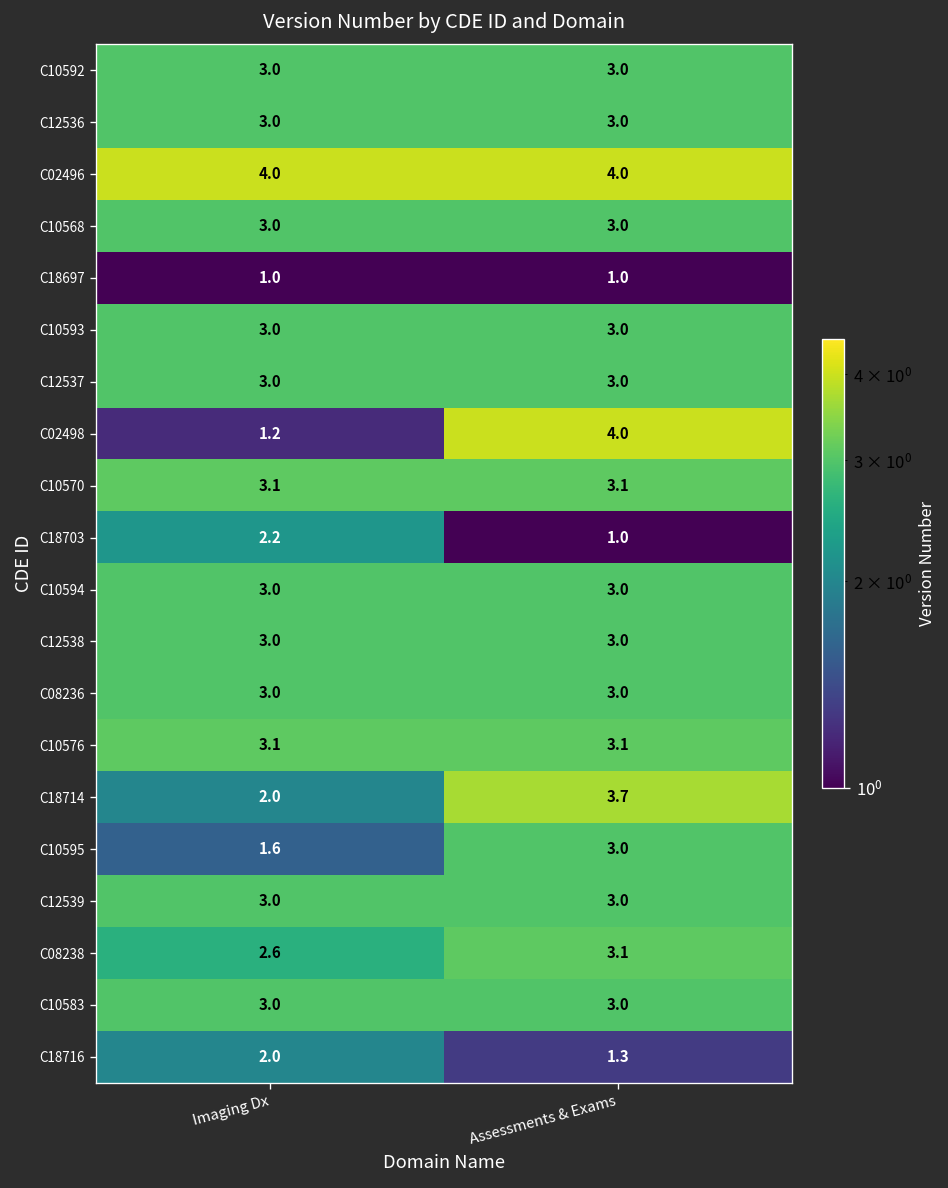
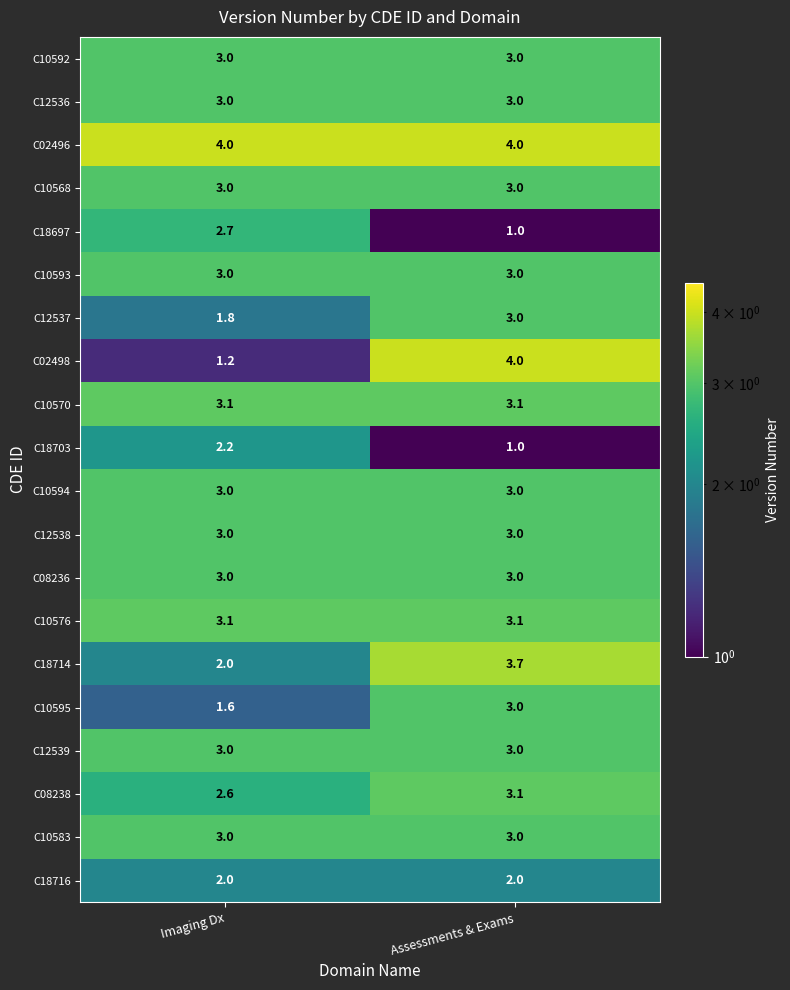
  {
    "C10592": {
      "Imaging Dx": 3.0,
      "Assessments & Exams": 3.0
    },
    "C12536": {
      "Imaging Dx": 3.0,
      "Assessments & Exams": 3.0
    },
    "C02496": {
      "Imaging Dx": 4.0,
      "Assessments & Exams": 4.0
    },
    "C10568": {
      "Imaging Dx": 3.0,
      "Assessments & Exams": 3.0
    },
    "C18697": {
-     "Imaging Dx": 1.0,
+     "Imaging Dx": 2.7,
      "Assessments & Exams": 1.0
    },
    "C10593": {
      "Imaging Dx": 3.0,
      "Assessments & Exams": 3.0
    },
    "C12537": {
-     "Imaging Dx": 3.0,
+     "Imaging Dx": 1.8,
      "Assessments & Exams": 3.0
    },
    "C02498": {
      "Imaging Dx": 1.2,
      "Assessments & Exams": 4.0
    },
    "C10570": {
      "Imaging Dx": 3.1,
      "Assessments & Exams": 3.1
    },
    "C18703": {
      "Imaging Dx": 2.2,
      "Assessments & Exams": 1.0
    },
    "C10594": {
      "Imaging Dx": 3.0,
      "Assessments & Exams": 3.0
    },
    "C12538": {
      "Imaging Dx": 3.0,
      "Assessments & Exams": 3.0
    },
    "C08236": {
      "Imaging Dx": 3.0,
      "Assessments & Exams": 3.0
    },
    "C10576": {
      "Imaging Dx": 3.1,
      "Assessments & Exams": 3.1
    },
    "C18714": {
      "Imaging Dx": 2.0,
      "Assessments & Exams": 3.7
    },
    "C10595": {
      "Imaging Dx": 1.6,
      "Assessments & Exams": 3.0
    },
    "C12539": {
      "Imaging Dx": 3.0,
      "Assessments & Exams": 3.0
    },
    "C08238": {
      "Imaging Dx": 2.6,
      "Assessments & Exams": 3.1
    },
    "C10583": {
      "Imaging Dx": 3.0,
      "Assessments & Exams": 3.0
    },
    "C18716": {
      "Imaging Dx": 2.0,
-     "Assessments & Exams": 1.3
+     "Assessments & Exams": 2.0
    }
  }
